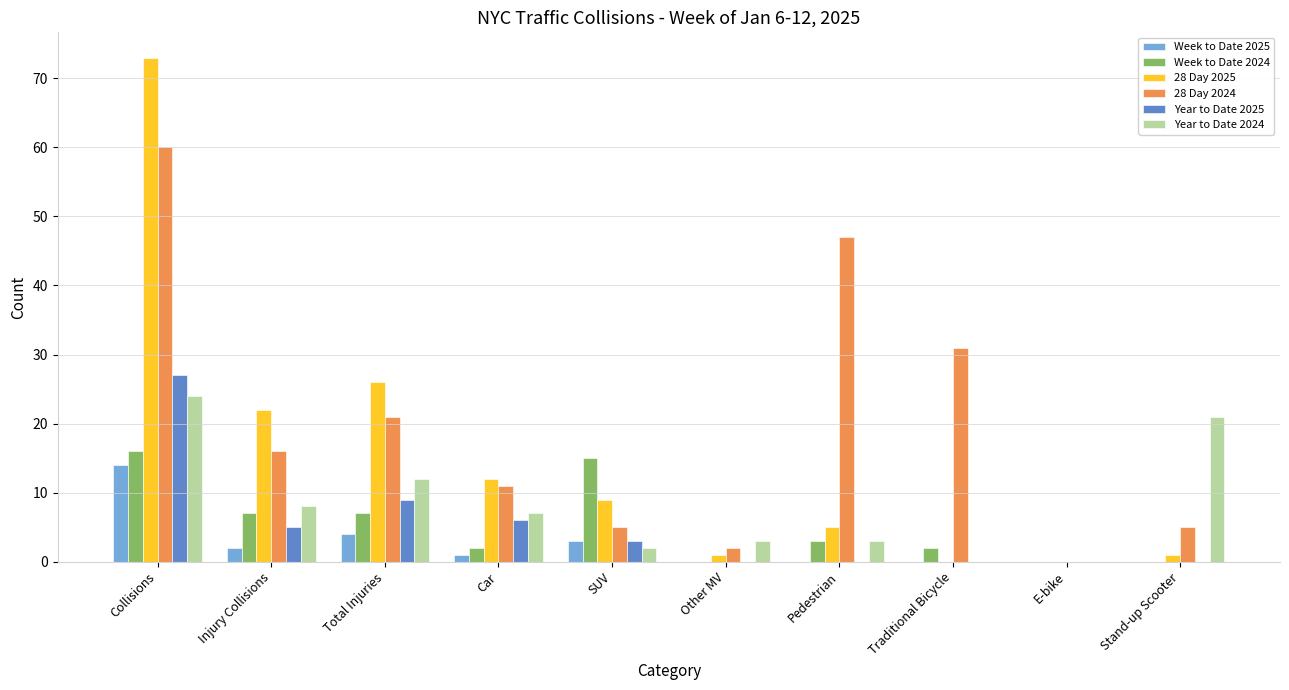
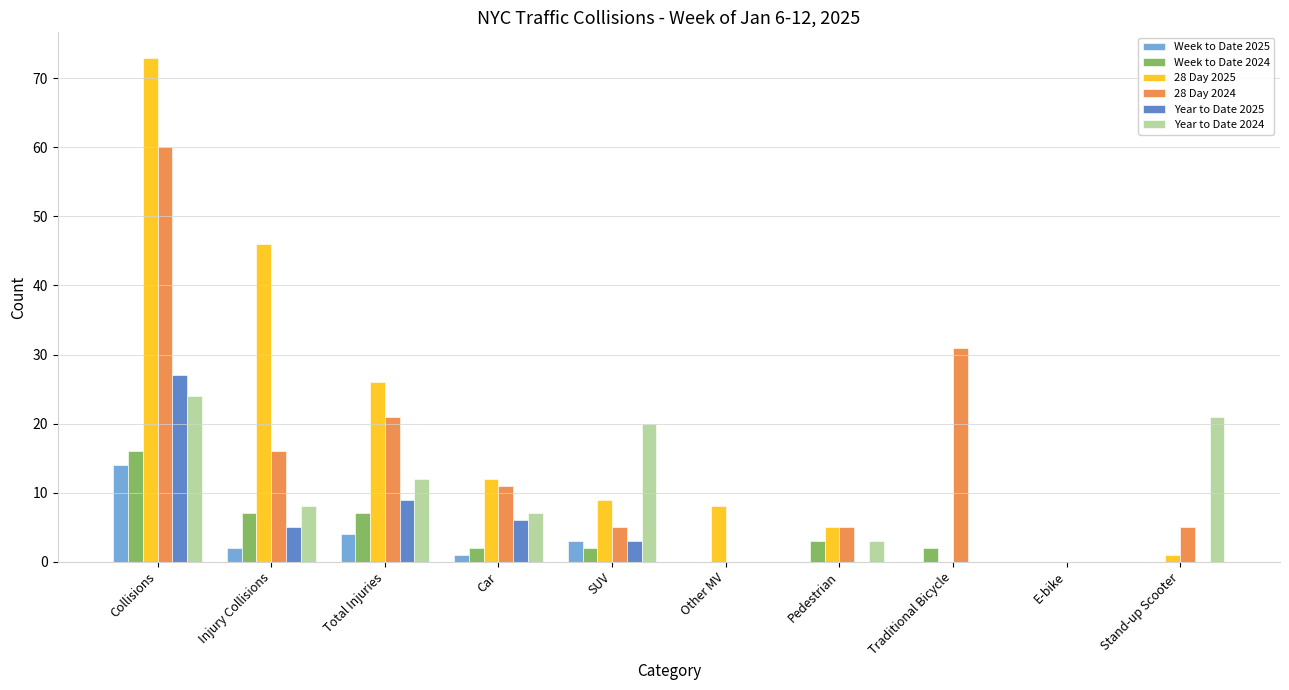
  {
    "Week to Date 2024": {
      "Collisions": 16,
      "Injury Collisions": 7,
      "Total Injuries": 7,
      "Car": 2,
-     "SUV": 15,
+     "SUV": 2,
      "Other MV": 0,
      "Pedestrian": 3,
      "Traditional Bicycle": 2,
      "E-bike": 0,
      "Stand-up Scooter": 0
    },
    "28 Day 2025": {
      "Collisions": 73,
-     "Injury Collisions": 22,
+     "Injury Collisions": 46,
      "Total Injuries": 26,
      "Car": 12,
      "SUV": 9,
-     "Other MV": 1,
+     "Other MV": 8,
      "Pedestrian": 5,
      "Traditional Bicycle": 0,
      "E-bike": 0,
      "Stand-up Scooter": 1
    },
    "28 Day 2024": {
      "Collisions": 60,
      "Injury Collisions": 16,
      "Total Injuries": 21,
      "Car": 11,
      "SUV": 5,
-     "Other MV": 2,
-     "Pedestrian": 47,
+     "Other MV": 0,
+     "Pedestrian": 5,
      "Traditional Bicycle": 31,
      "E-bike": 0,
      "Stand-up Scooter": 5
    },
    "Year to Date 2024": {
      "Collisions": 24,
      "Injury Collisions": 8,
      "Total Injuries": 12,
      "Car": 7,
-     "SUV": 2,
-     "Other MV": 3,
+     "SUV": 20,
+     "Other MV": 0,
      "Pedestrian": 3,
      "Traditional Bicycle": 0,
      "E-bike": 0,
      "Stand-up Scooter": 21
    }
  }
